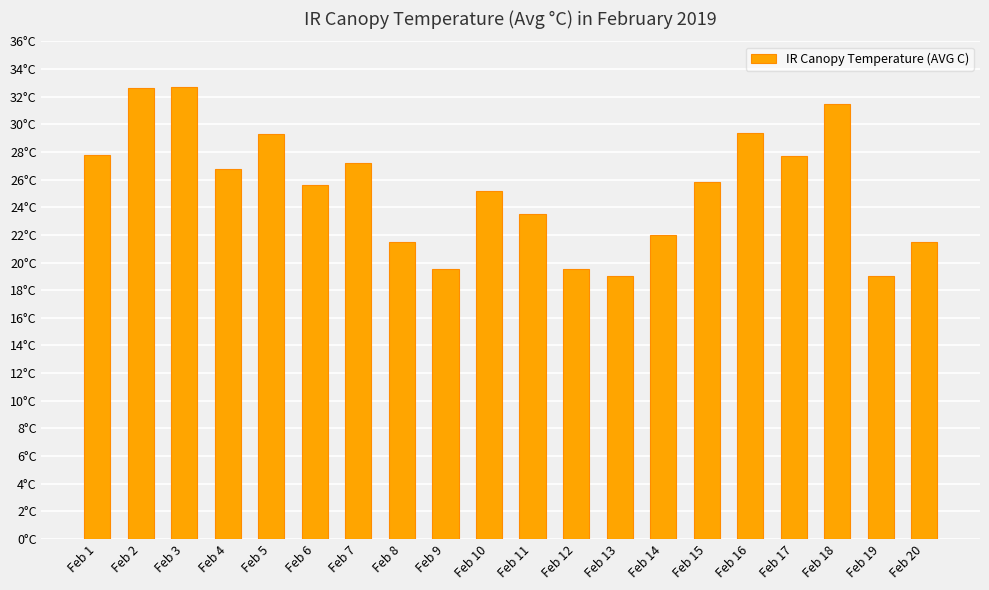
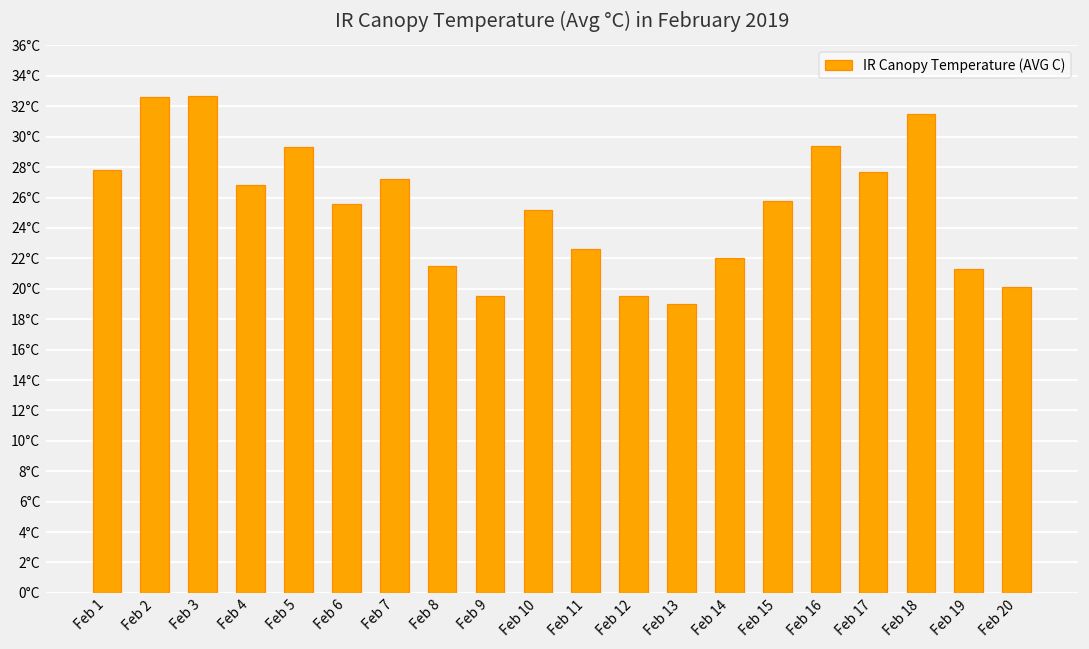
  {
    "Feb 1": "27.8°C",
    "Feb 2": "32.6°C",
    "Feb 3": "32.7°C",
    "Feb 4": "26.8°C",
    "Feb 5": "29.3°C",
    "Feb 6": "25.6°C",
    "Feb 7": "27.2°C",
    "Feb 8": "21.5°C",
    "Feb 9": "19.5°C",
    "Feb 10": "25.2°C",
-   "Feb 11": "23.5°C",
+   "Feb 11": "22.6°C",
    "Feb 12": "19.5°C",
    "Feb 13": "19.0°C",
    "Feb 14": "22.0°C",
    "Feb 15": "25.8°C",
    "Feb 16": "29.4°C",
    "Feb 17": "27.7°C",
    "Feb 18": "31.5°C",
-   "Feb 19": "19.0°C",
-   "Feb 20": "21.5°C"
+   "Feb 19": "21.3°C",
+   "Feb 20": "20.1°C"
  }
